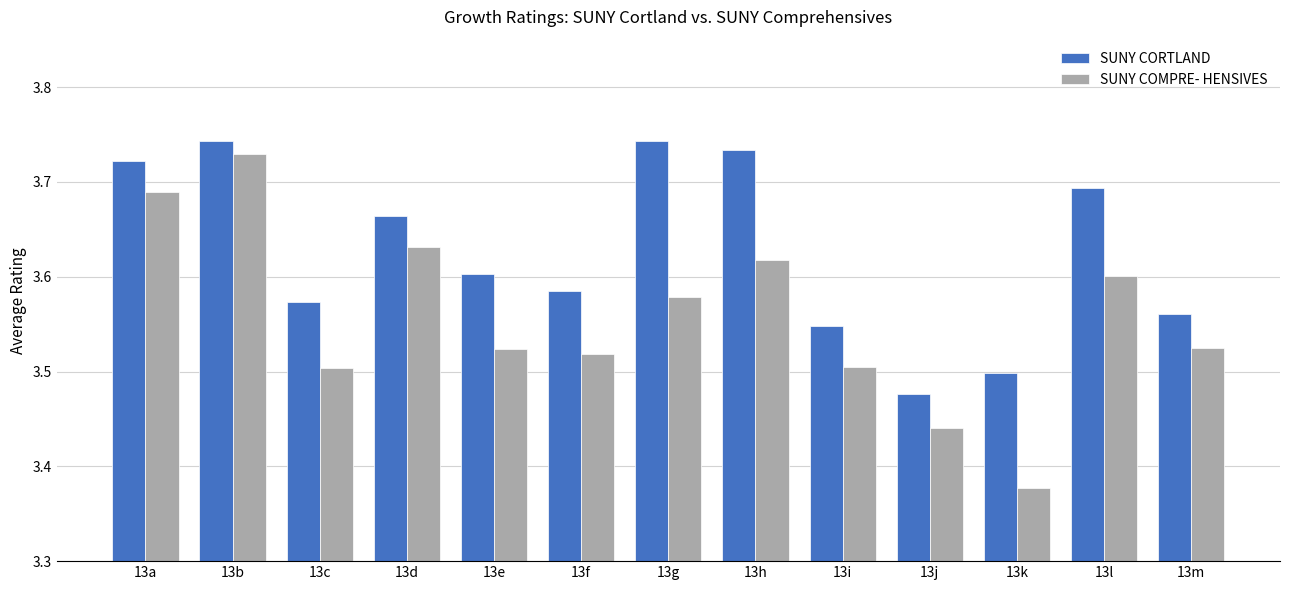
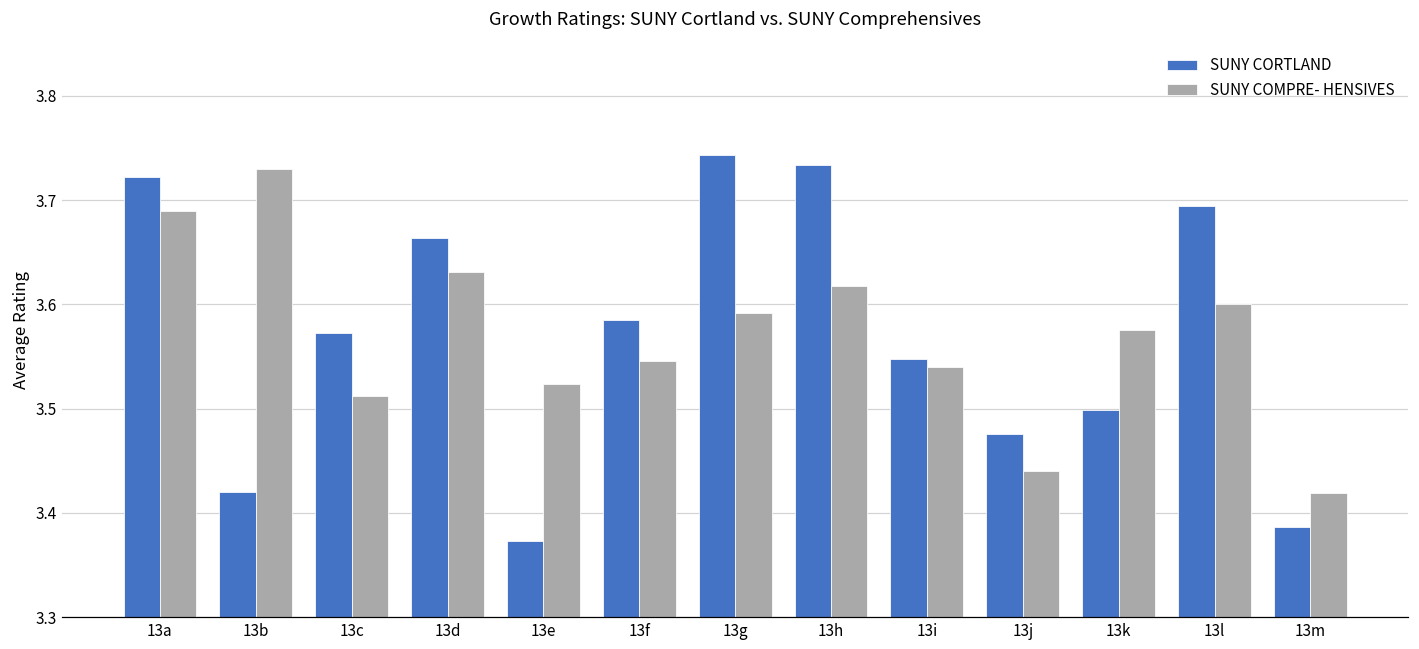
  {
    "SUNY CORTLAND": {
      "13a": 3.72,
-     "13b": 3.74,
+     "13b": 3.42,
      "13c": 3.57,
      "13d": 3.66,
-     "13e": 3.60,
+     "13e": 3.37,
      "13f": 3.58,
      "13g": 3.74,
      "13h": 3.73,
      "13i": 3.55,
      "13j": 3.48,
      "13k": 3.50,
      "13l": 3.69,
-     "13m": 3.56
+     "13m": 3.39
    },
    "SUNY COMPRE- HENSIVES": {
      "13a": 3.69,
      "13b": 3.73,
-     "13c": 3.50,
+     "13c": 3.51,
      "13d": 3.63,
      "13e": 3.52,
-     "13f": 3.52,
-     "13g": 3.58,
+     "13f": 3.55,
+     "13g": 3.59,
      "13h": 3.62,
-     "13i": 3.50,
+     "13i": 3.54,
      "13j": 3.44,
-     "13k": 3.38,
+     "13k": 3.58,
      "13l": 3.60,
-     "13m": 3.53
+     "13m": 3.42
    }
  }
